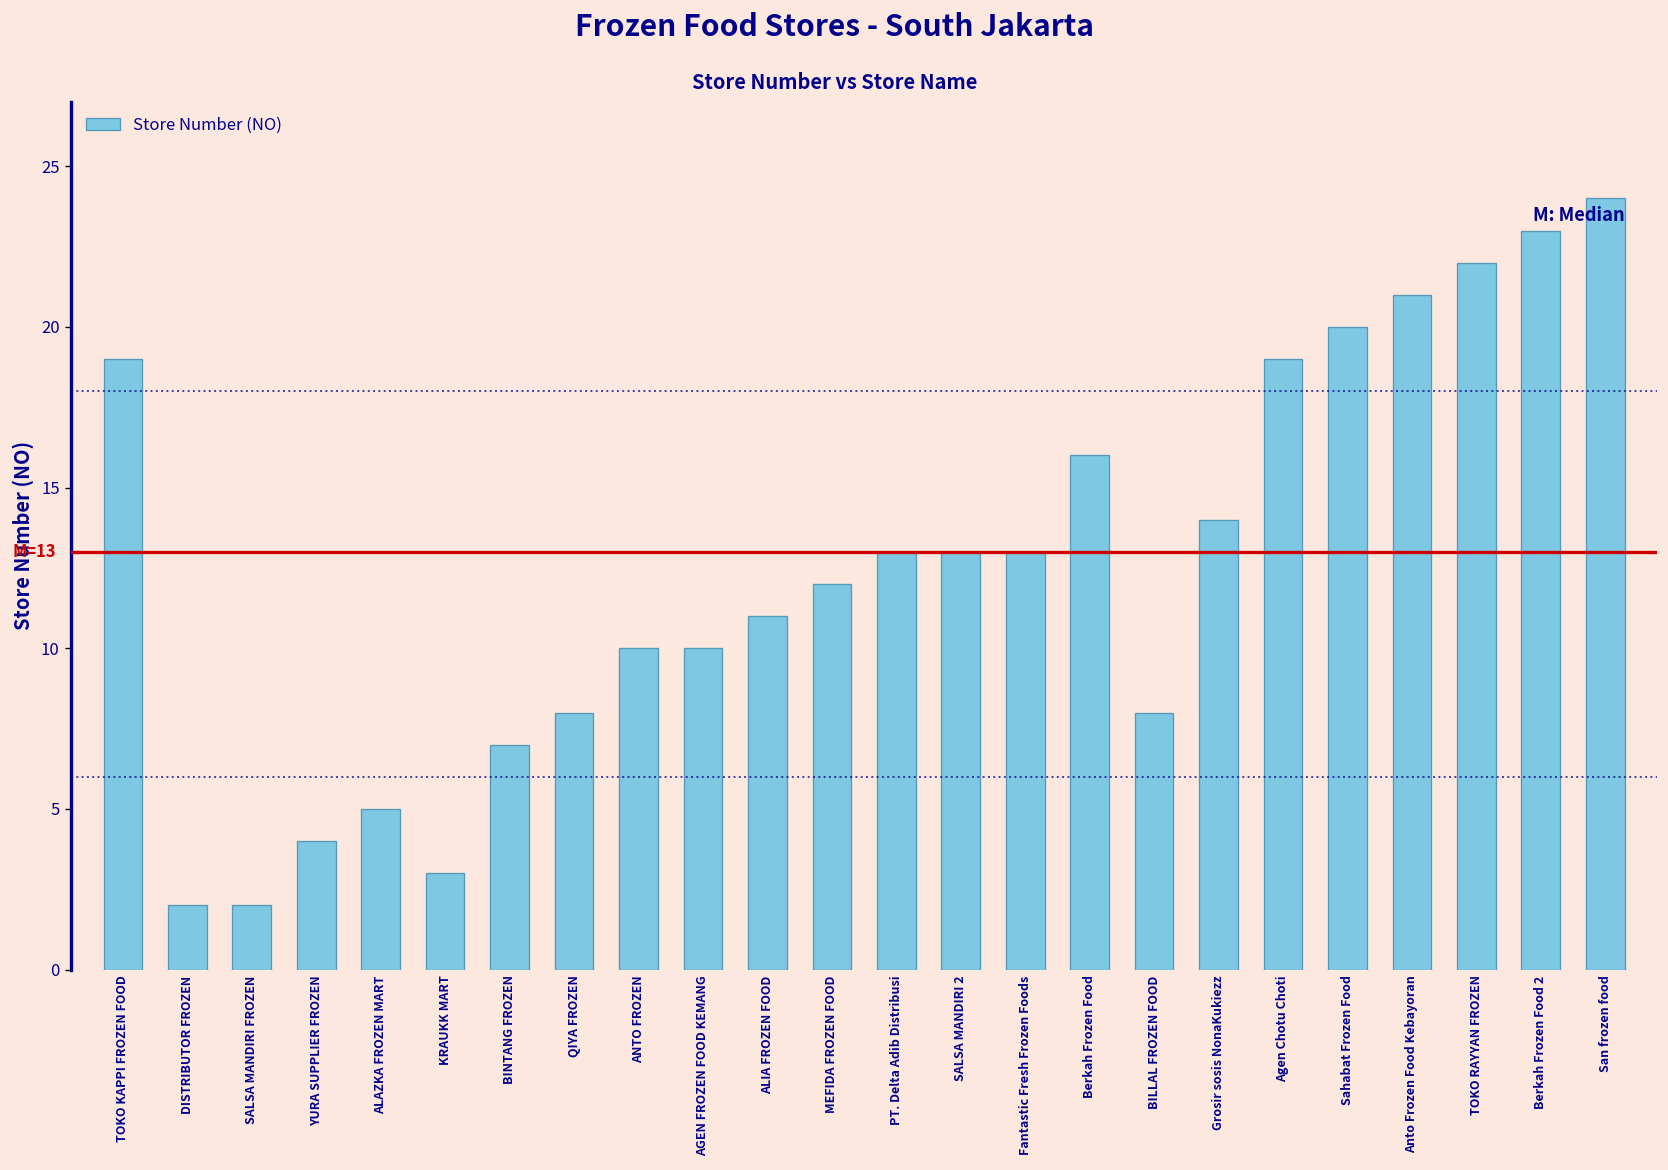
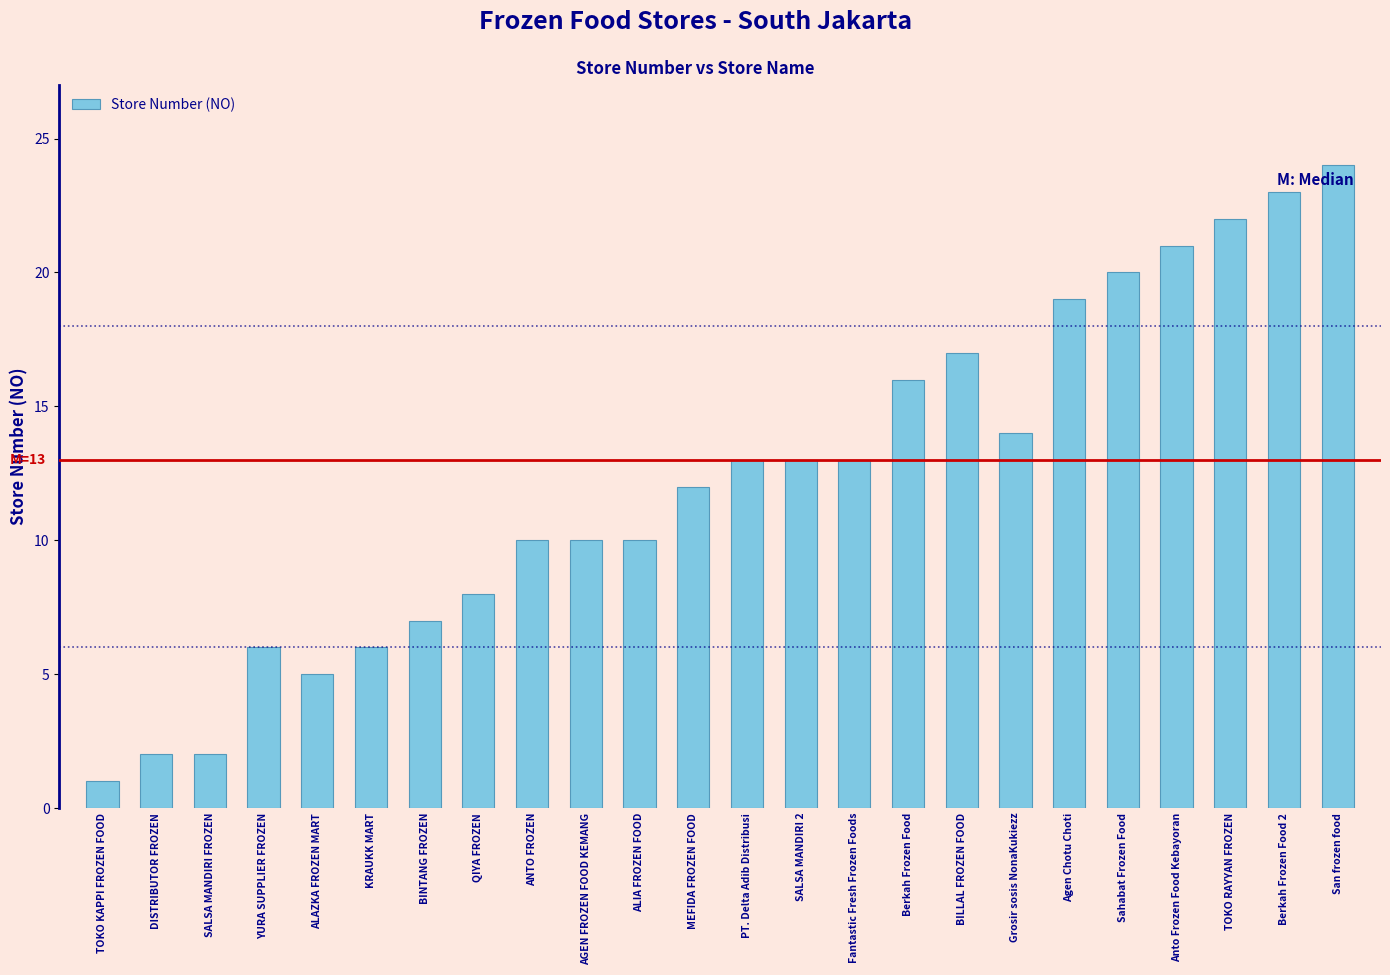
  {
-   "TOKO KAPPI FROZEN FOOD": 19,
+   "TOKO KAPPI FROZEN FOOD": 1,
    "DISTRIBUTOR FROZEN": 2,
    "SALSA MANDIRI FROZEN": 2,
-   "YURA SUPPLIER FROZEN": 4,
+   "YURA SUPPLIER FROZEN": 6,
    "ALAZKA FROZEN MART": 5,
-   "KRAUKK MART": 3,
+   "KRAUKK MART": 6,
    "BINTANG FROZEN": 7,
    "QIYA FROZEN": 8,
    "ANTO FROZEN": 10,
    "AGEN FROZEN FOOD KEMANG": 10,
-   "ALIA FROZEN FOOD": 11,
+   "ALIA FROZEN FOOD": 10,
    "MEFIDA FROZEN FOOD": 12,
    "PT. Delta Adib Distribusi": 13,
    "SALSA MANDIRI 2": 13,
    "Fantastic Fresh Frozen Foods": 13,
    "Berkah Frozen Food": 16,
-   "BILLAL FROZEN FOOD": 8,
+   "BILLAL FROZEN FOOD": 17,
    "Grosir sosis NonaKukiezz": 14,
    "Agen Chotu Choti": 19,
    "Sahabat Frozen Food": 20,
    "Anto Frozen Food Kebayoran": 21,
    "TOKO RAYYAN FROZEN": 22,
    "Berkah Frozen Food 2": 23,
    "San frozen food": 24
  }
